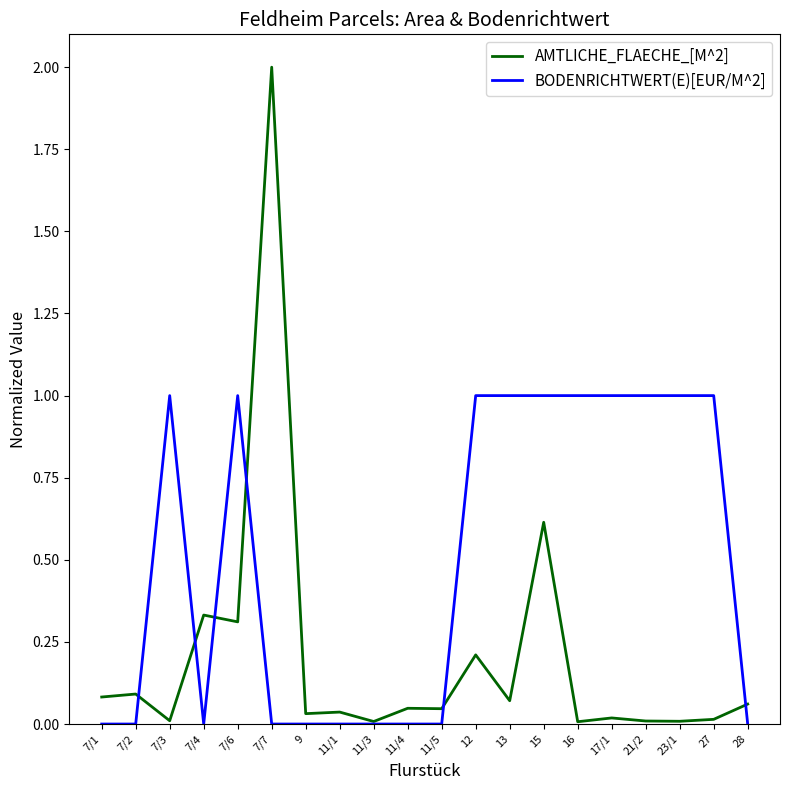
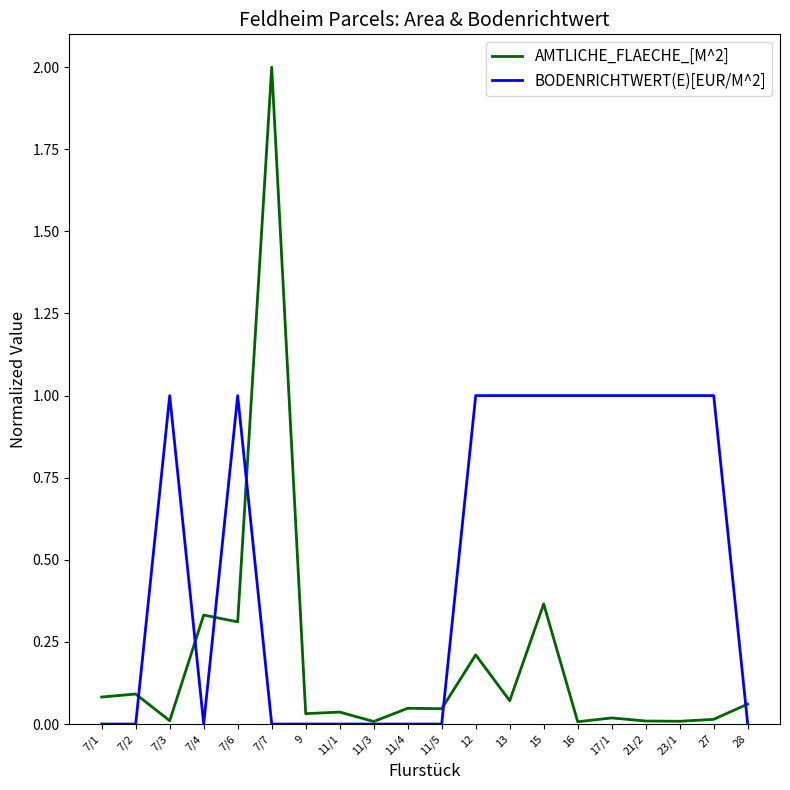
  {
    "AMTLICHE_FLAECHE_[M^2]": {
      "7/1": 0.08,
      "7/2": 0.09,
      "7/3": 0.01,
      "7/4": 0.33,
      "7/6": 0.31,
      "7/7": 2.00,
      "9": 0.03,
      "11/1": 0.04,
      "11/4": 0.05,
      "11/5": 0.05,
      "12": 0.21,
      "13": 0.07,
-     "15": 0.61,
+     "15": 0.37,
      "16": 0.01,
      "17/1": 0.02,
      "21/2": 0.01,
      "23/1": 0.01,
      "27": 0.01,
      "28": 0.06
    },
    "BODENRICHTWERT(E)[EUR/M^2]": {
      "7/1": 0.00,
      "7/2": 0.00,
      "7/3": 1.00,
      "7/4": 0.00,
      "7/6": 1.00,
      "7/7": 0.00,
      "9": 0.00,
      "11/1": 0.00,
      "11/4": 0.00,
      "11/5": 0.00,
      "12": 1.00,
      "13": 1.00,
      "15": 1.00,
      "16": 1.00,
      "17/1": 1.00,
      "21/2": 1.00,
      "23/1": 1.00,
      "27": 1.00,
      "28": 0.00
    }
  }
